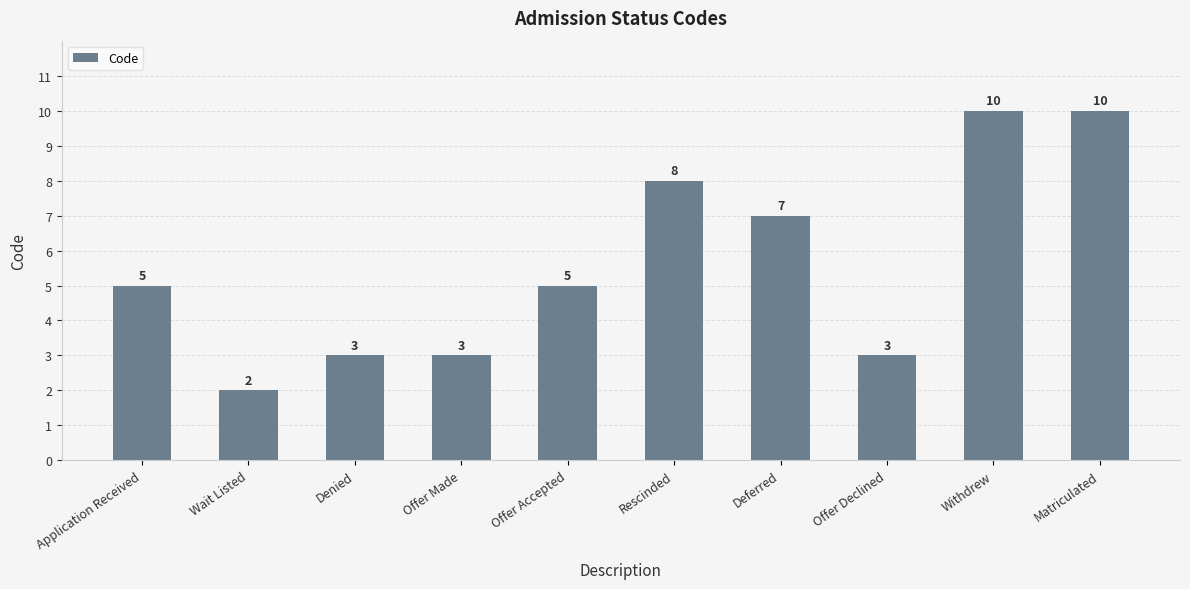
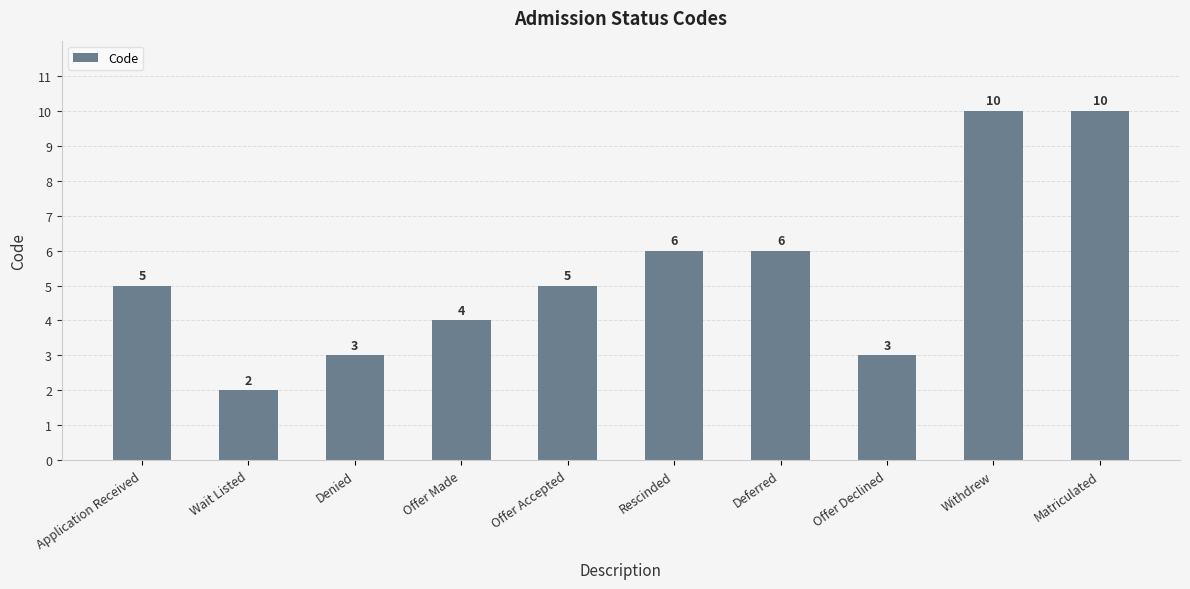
  {
    "Application Received": 5,
    "Wait Listed": 2,
    "Denied": 3,
-   "Offer Made": 3,
+   "Offer Made": 4,
    "Offer Accepted": 5,
-   "Rescinded": 8,
-   "Deferred": 7,
+   "Rescinded": 6,
+   "Deferred": 6,
    "Offer Declined": 3,
    "Withdrew": 10,
    "Matriculated": 10
  }
